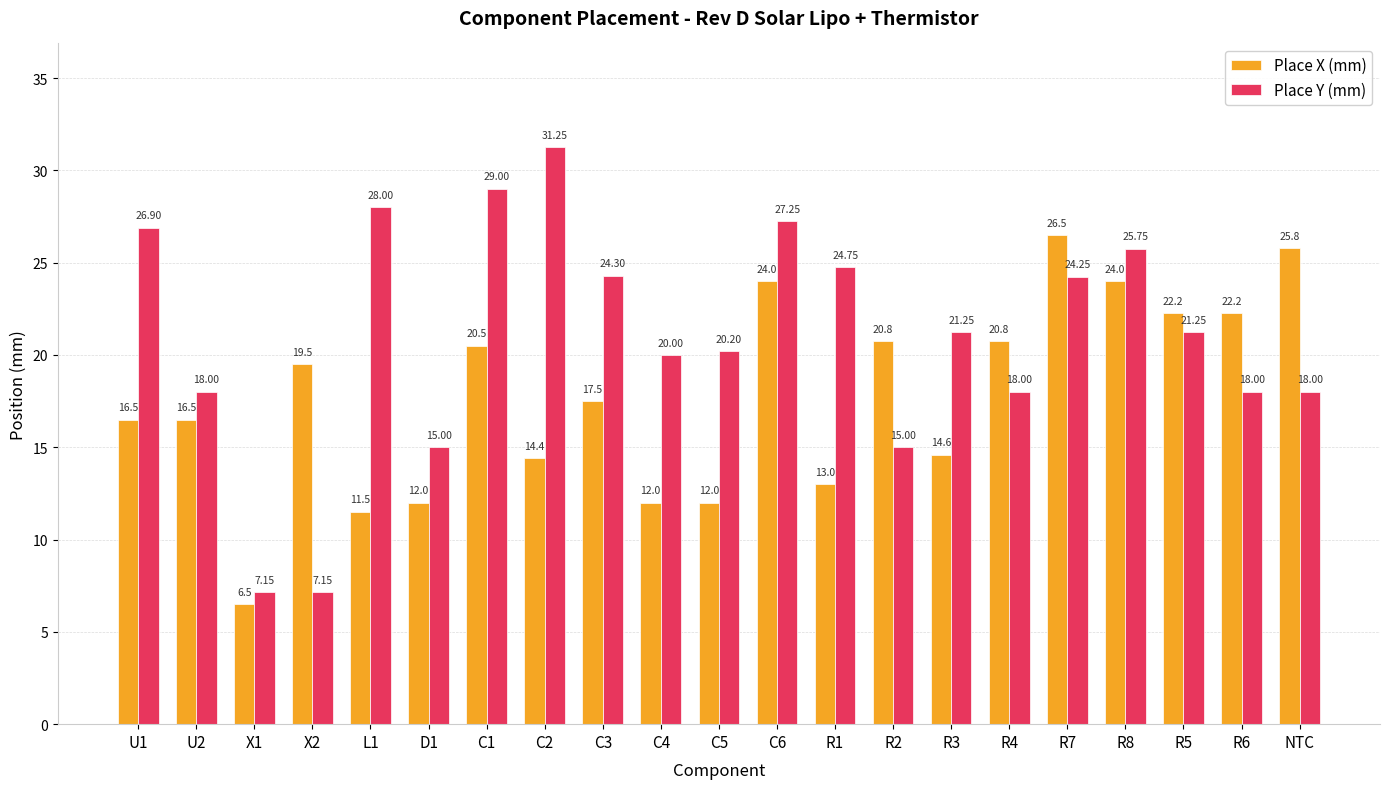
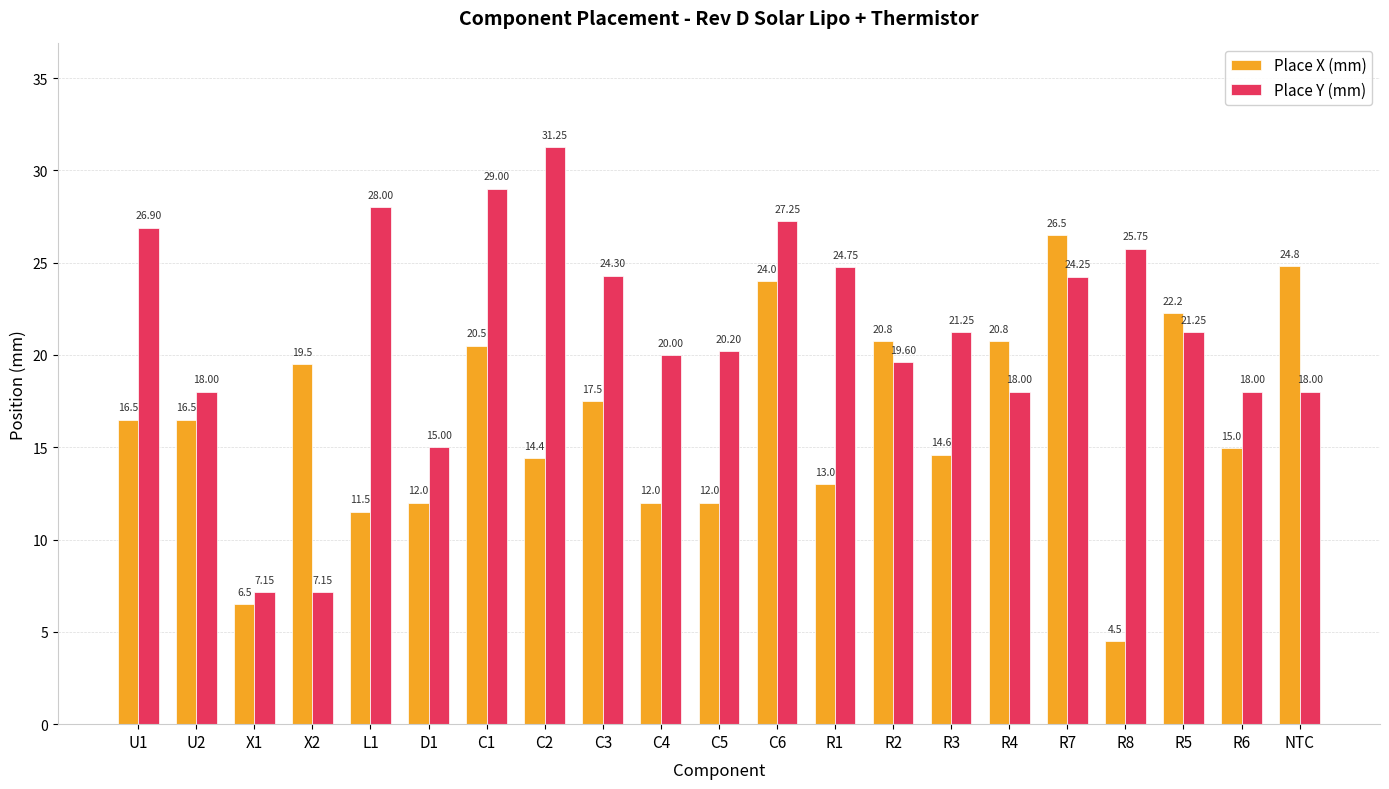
  {
    "Place X (mm)": {
      "U1": 16.5,
      "U2": 16.5,
      "X1": 6.5,
      "X2": 19.5,
      "L1": 11.5,
      "D1": 12.0,
      "C1": 20.5,
      "C2": 14.4,
      "C3": 17.5,
      "C4": 12.0,
      "C5": 12.0,
      "C6": 24.0,
      "R1": 13.0,
      "R2": 20.8,
      "R3": 14.6,
      "R4": 20.8,
      "R7": 26.5,
-     "R8": 24.0,
+     "R8": 4.5,
      "R5": 22.2,
-     "R6": 22.2,
-     "NTC": 25.8
+     "R6": 15.0,
+     "NTC": 24.8
    },
    "Place Y (mm)": {
      "U1": 26.90,
      "U2": 18.00,
      "X1": 7.15,
      "X2": 7.15,
      "L1": 28.00,
      "D1": 15.00,
      "C1": 29.00,
      "C2": 31.25,
      "C3": 24.30,
      "C4": 20.00,
      "C5": 20.20,
      "C6": 27.25,
      "R1": 24.75,
-     "R2": 15.00,
+     "R2": 19.60,
      "R3": 21.25,
      "R4": 18.00,
      "R7": 24.25,
      "R8": 25.75,
      "R5": 21.25,
      "R6": 18.00,
      "NTC": 18.00
    }
  }
